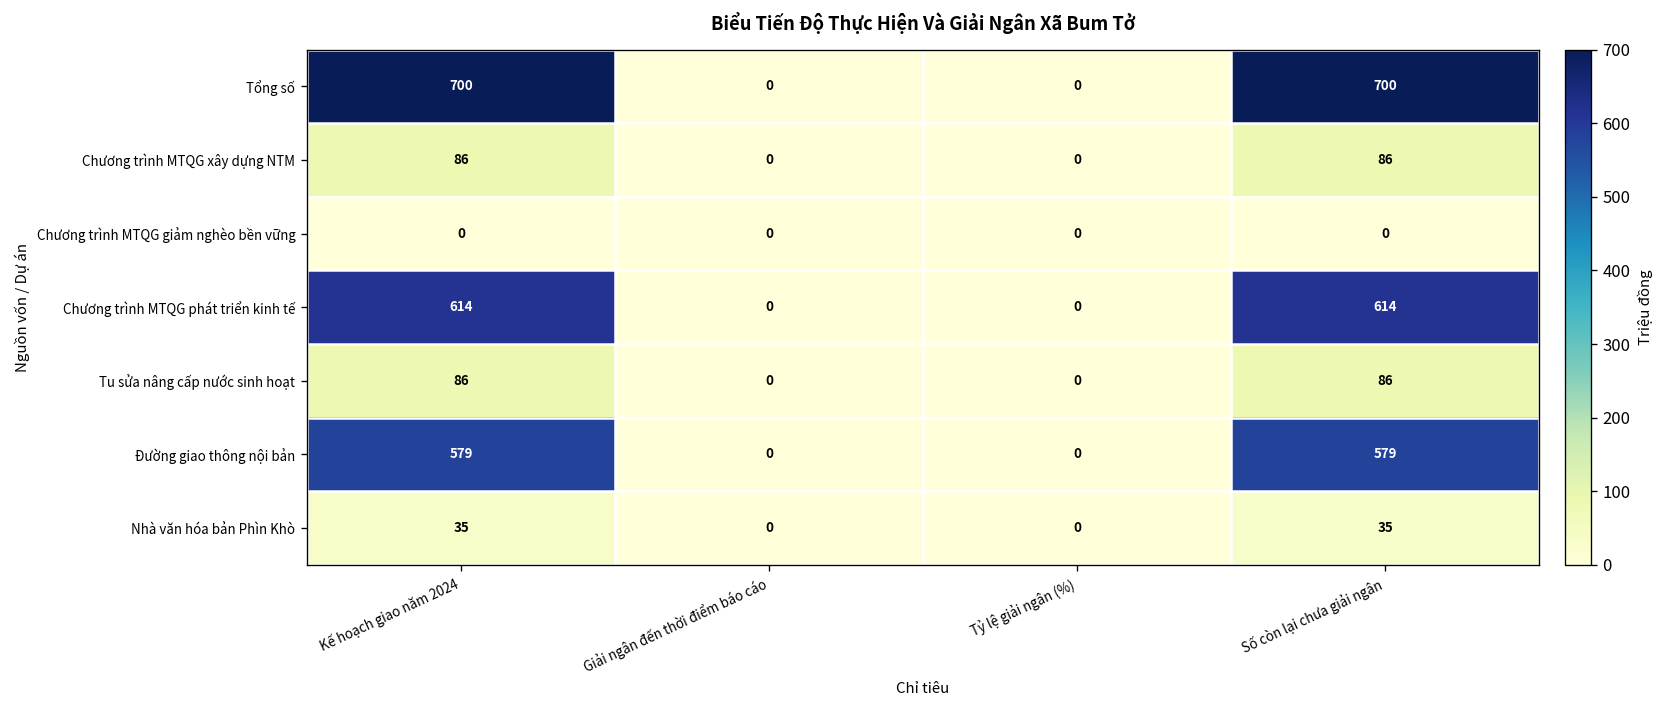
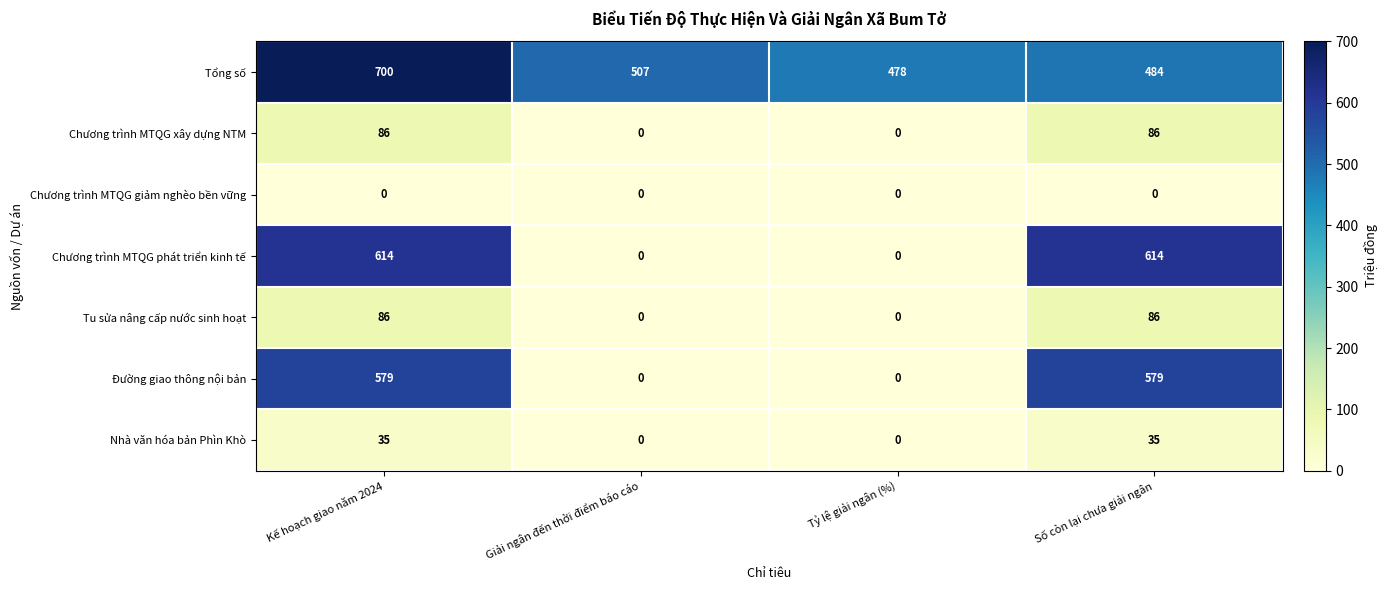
  {
    "Tổng số": {
      "Kế hoạch giao năm 2024": 700,
-     "Giải ngân đến thời điểm báo cáo": 0,
-     "Tỷ lệ giải ngân (%)": 0,
-     "Số còn lại chưa giải ngân": 700
+     "Giải ngân đến thời điểm báo cáo": 507,
+     "Tỷ lệ giải ngân (%)": 478,
+     "Số còn lại chưa giải ngân": 484
    },
    "Chương trình MTQG xây dựng NTM": {
      "Kế hoạch giao năm 2024": 86,
      "Giải ngân đến thời điểm báo cáo": 0,
      "Tỷ lệ giải ngân (%)": 0,
      "Số còn lại chưa giải ngân": 86
    },
    "Chương trình MTQG giảm nghèo bền vững": {
      "Kế hoạch giao năm 2024": 0,
      "Giải ngân đến thời điểm báo cáo": 0,
      "Tỷ lệ giải ngân (%)": 0,
      "Số còn lại chưa giải ngân": 0
    },
    "Chương trình MTQG phát triển kinh tế": {
      "Kế hoạch giao năm 2024": 614,
      "Giải ngân đến thời điểm báo cáo": 0,
      "Tỷ lệ giải ngân (%)": 0,
      "Số còn lại chưa giải ngân": 614
    },
    "Tu sửa nâng cấp nước sinh hoạt": {
      "Kế hoạch giao năm 2024": 86,
      "Giải ngân đến thời điểm báo cáo": 0,
      "Tỷ lệ giải ngân (%)": 0,
      "Số còn lại chưa giải ngân": 86
    },
    "Đường giao thông nội bản": {
      "Kế hoạch giao năm 2024": 579,
      "Giải ngân đến thời điểm báo cáo": 0,
      "Tỷ lệ giải ngân (%)": 0,
      "Số còn lại chưa giải ngân": 579
    },
    "Nhà văn hóa bản Phìn Khò": {
      "Kế hoạch giao năm 2024": 35,
      "Giải ngân đến thời điểm báo cáo": 0,
      "Tỷ lệ giải ngân (%)": 0,
      "Số còn lại chưa giải ngân": 35
    }
  }
